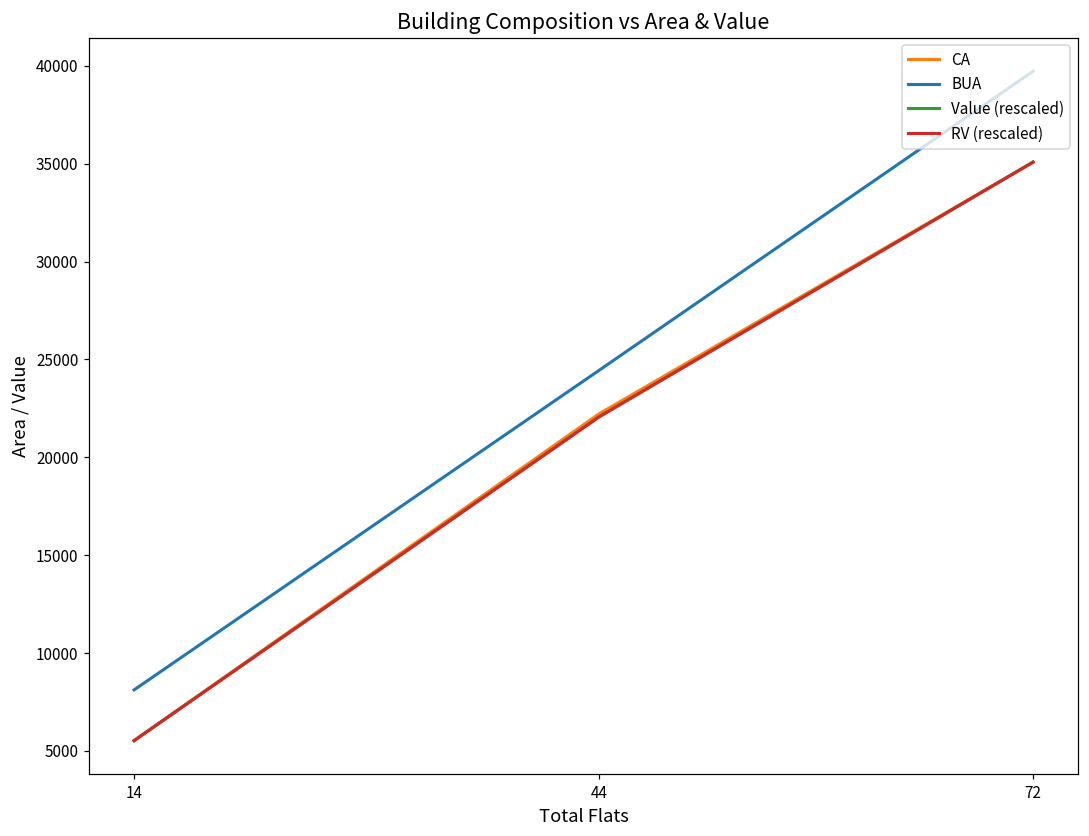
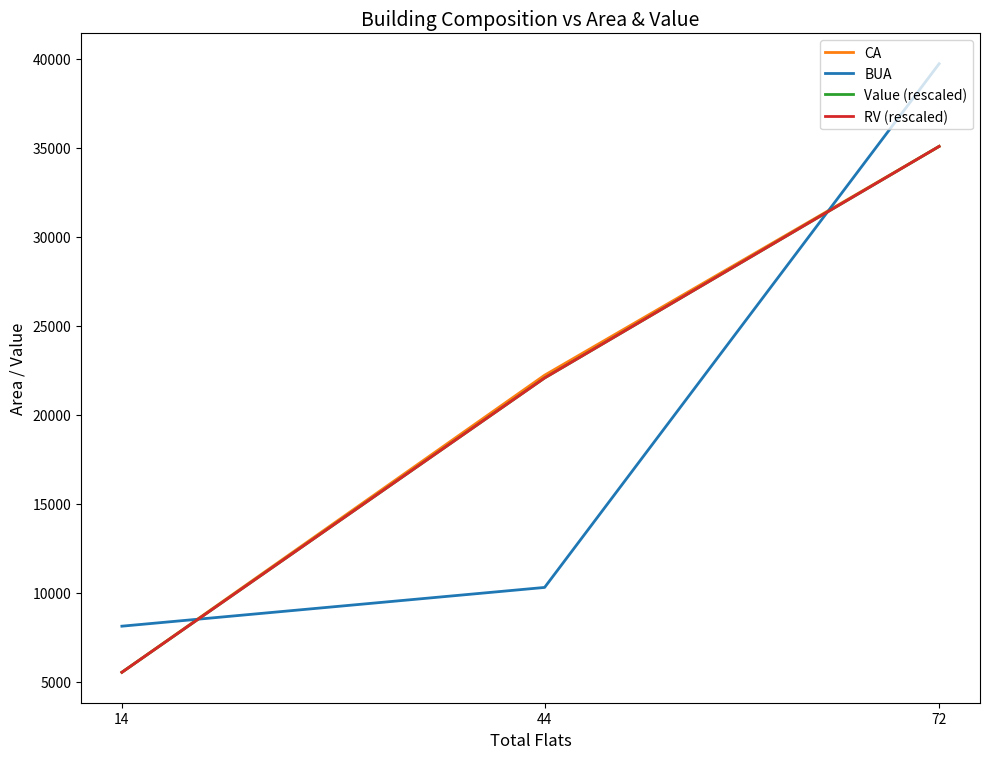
  {
    "CA": {
      "44": 22200
    },
    "BUA": {
      "14": 8100,
-     "44": 24400
+     "44": 10300
    },
    "RV (rescaled)": {
      "44": 22100
    }
  }
